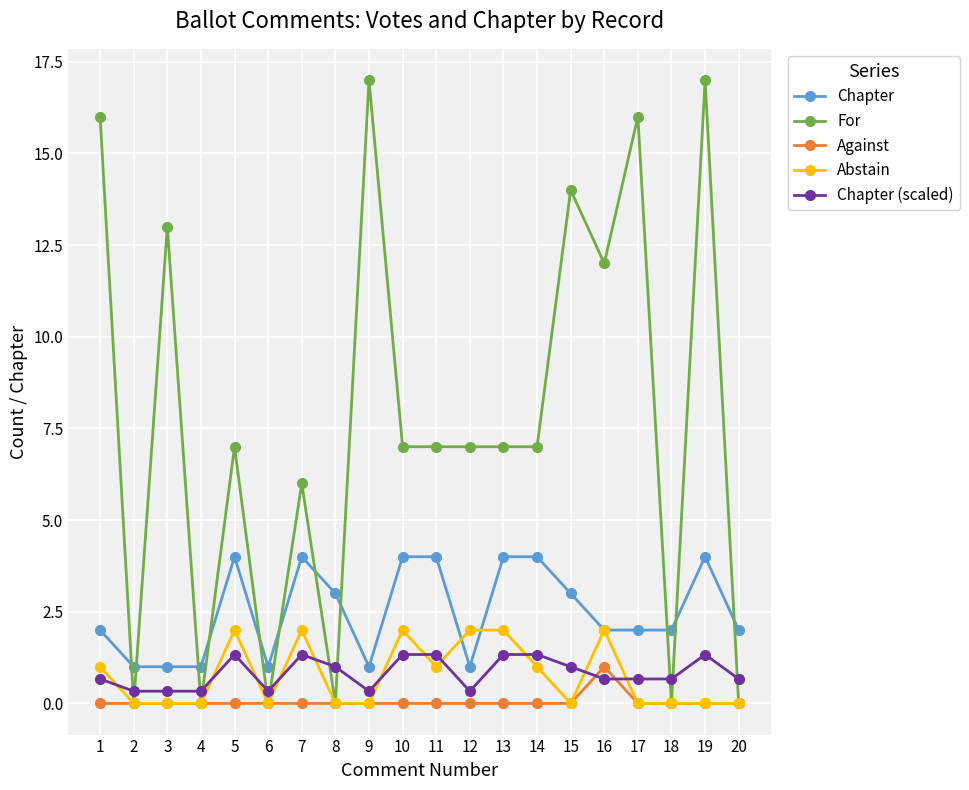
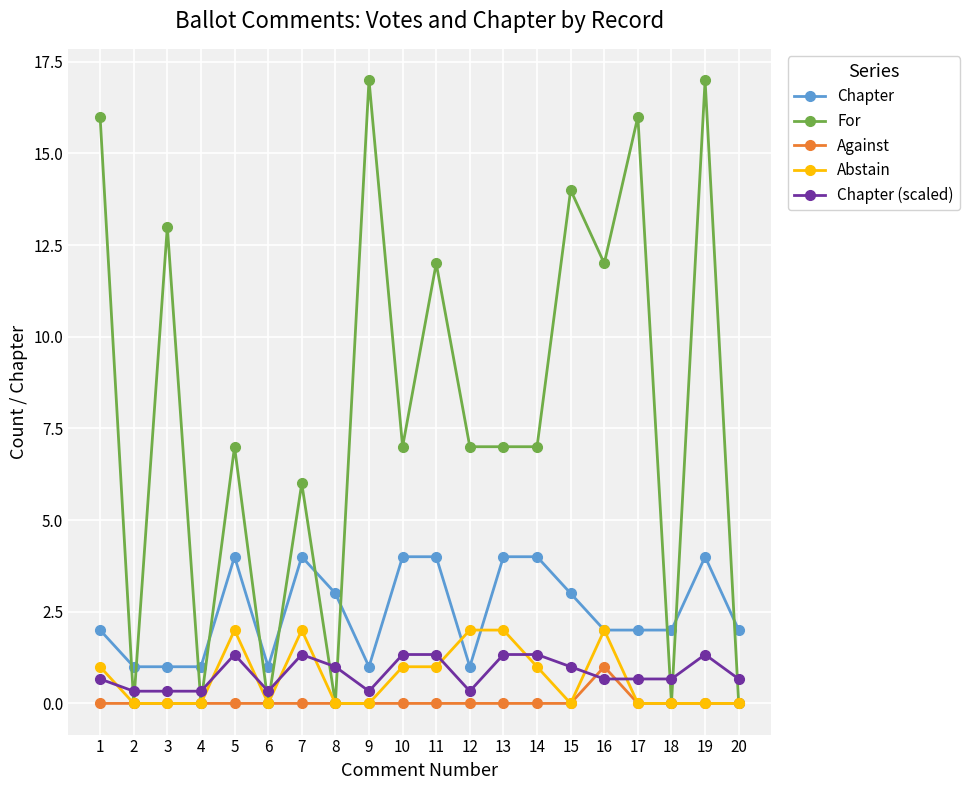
  {
    "Chapter": {
      "1": 2,
      "2": 1,
      "3": 1,
      "4": 1,
      "5": 4,
      "6": 1,
      "7": 4,
      "8": 3,
      "9": 1,
      "10": 4,
      "11": 4,
      "12": 1,
      "13": 4,
      "14": 4,
      "15": 3,
      "17": 2,
      "18": 2,
      "19": 4,
      "20": 2
    },
    "For": {
      "1": 16,
      "3": 13,
      "5": 7,
      "7": 6,
      "9": 17,
      "10": 7,
-     "11": 7,
+     "11": 12,
      "12": 7,
      "13": 7,
      "14": 7,
      "15": 14,
      "16": 12,
      "17": 16,
      "19": 17
    },
    "Against": {
      "1": 0,
      "5": 0,
      "7": 0,
      "10": 0,
      "11": 0,
      "12": 0,
      "13": 0,
      "14": 0,
      "16": 1
    },
    "Abstain": {
      "1": 1,
      "5": 2,
      "7": 2,
-     "10": 2,
+     "10": 1,
      "11": 1,
      "12": 2,
      "13": 2,
      "14": 1
    },
    "Chapter (scaled)": {
      "1": 0.7,
      "2": 0.3,
      "3": 0.3,
      "4": 0.3,
      "5": 1.3,
      "6": 0.3,
      "7": 1.3,
      "8": 1,
      "9": 0.3,
      "10": 1.3,
      "11": 1.3,
      "12": 0.3,
      "13": 1.3,
      "14": 1.3,
      "15": 1,
      "16": 0.7,
      "17": 0.7,
      "18": 0.7,
      "19": 1.3,
      "20": 0.7
    }
  }
